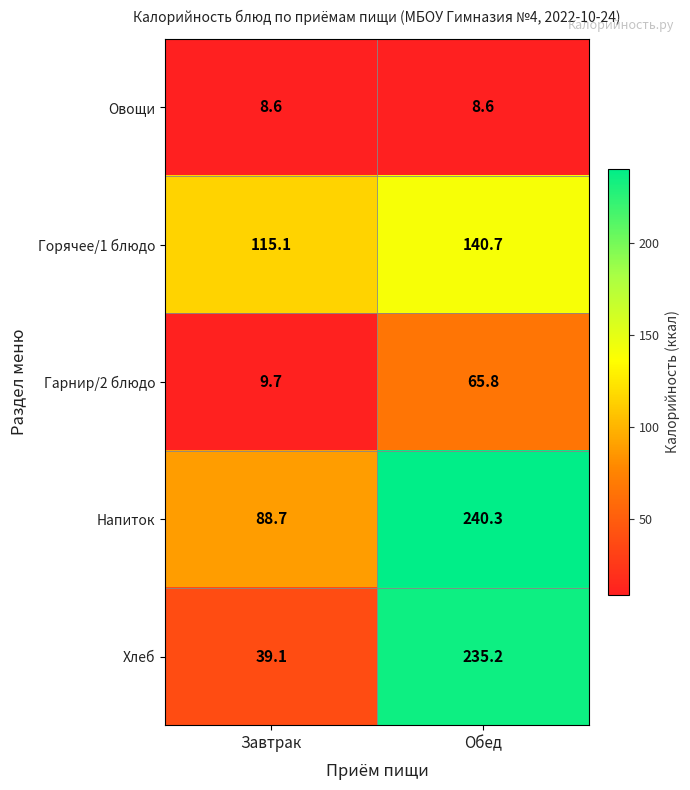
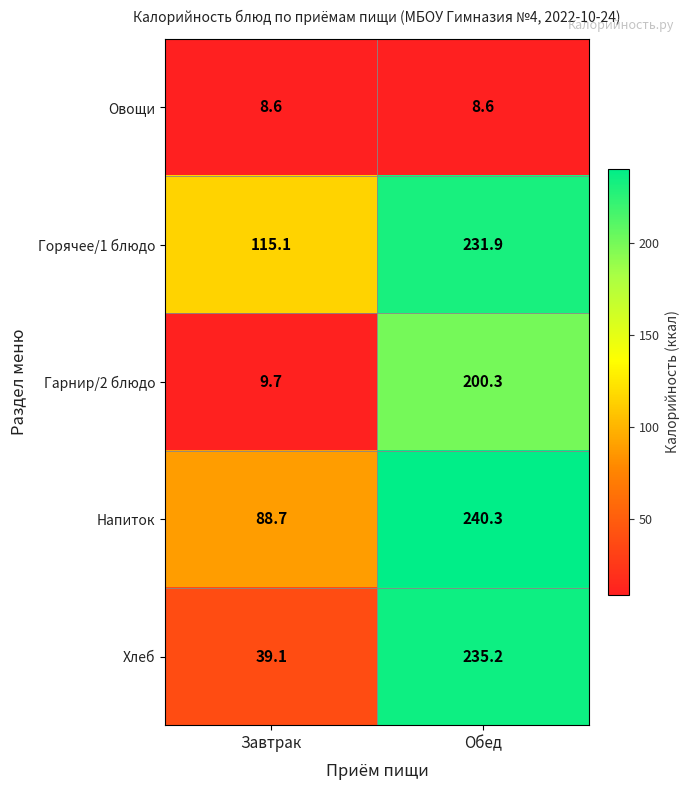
  {
    "Овощи": {
      "Завтрак": 8.6,
      "Обед": 8.6
    },
    "Горячее/1 блюдо": {
      "Завтрак": 115.1,
-     "Обед": 140.7
+     "Обед": 231.9
    },
    "Гарнир/2 блюдо": {
      "Завтрак": 9.7,
-     "Обед": 65.8
+     "Обед": 200.3
    },
    "Напиток": {
      "Завтрак": 88.7,
      "Обед": 240.3
    },
    "Хлеб": {
      "Завтрак": 39.1,
      "Обед": 235.2
    }
  }
